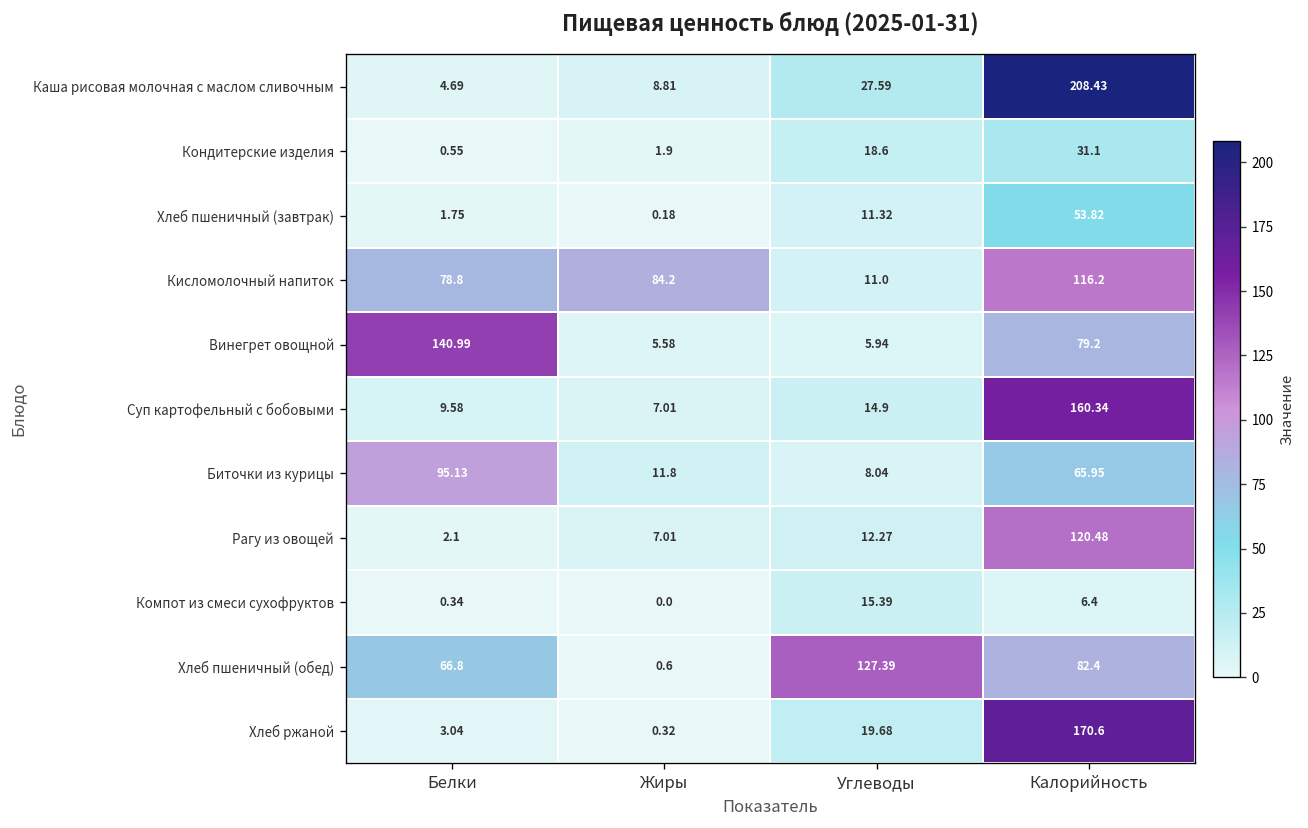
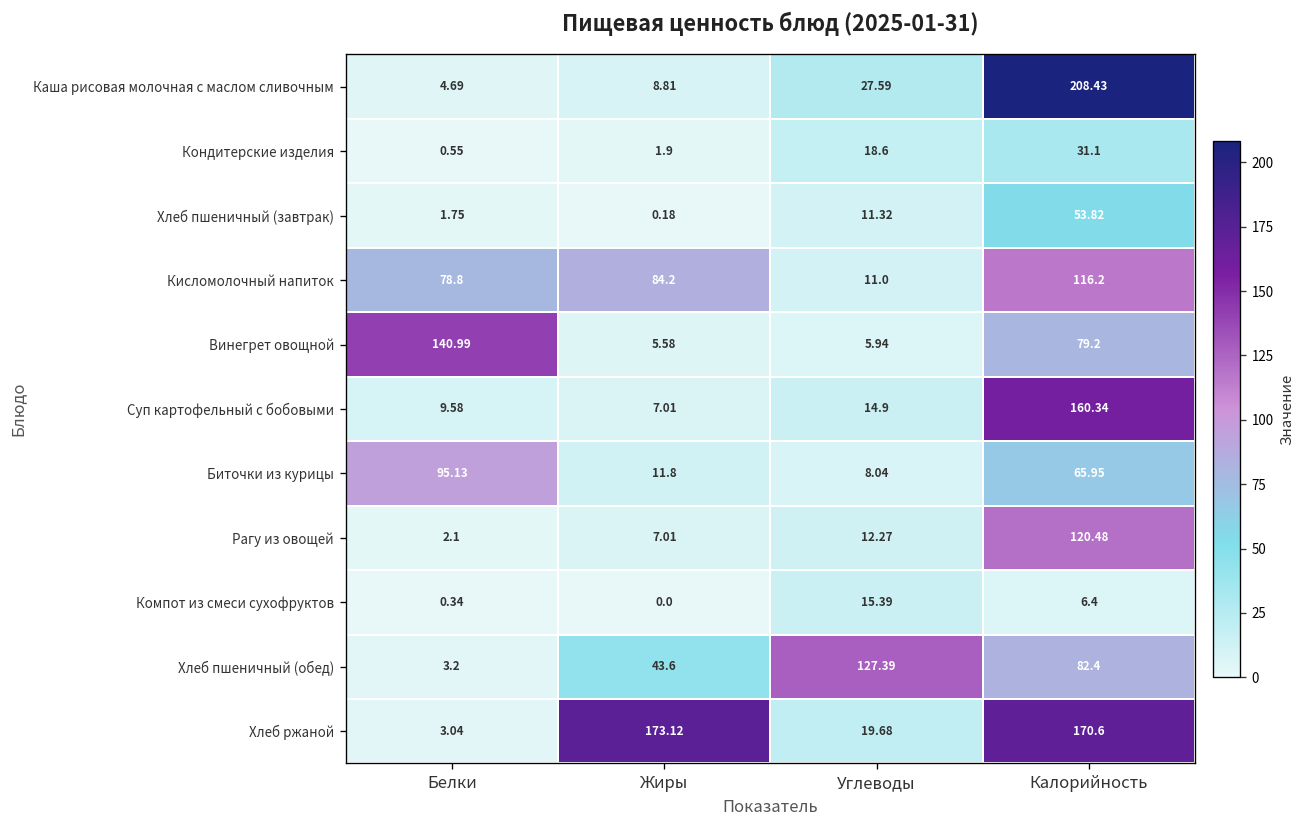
  {
    "Каша рисовая молочная с маслом сливочным": {
      "Белки": 4.69,
      "Жиры": 8.81,
      "Углеводы": 27.59,
      "Калорийность": 208.43
    },
    "Кондитерские изделия": {
      "Белки": 0.55,
      "Жиры": 1.9,
      "Углеводы": 18.6,
      "Калорийность": 31.1
    },
    "Хлеб пшеничный (завтрак)": {
      "Белки": 1.75,
      "Жиры": 0.18,
      "Углеводы": 11.32,
      "Калорийность": 53.82
    },
    "Кисломолочный напиток": {
      "Белки": 78.8,
      "Жиры": 84.2,
      "Углеводы": 11.0,
      "Калорийность": 116.2
    },
    "Винегрет овощной": {
      "Белки": 140.99,
      "Жиры": 5.58,
      "Углеводы": 5.94,
      "Калорийность": 79.2
    },
    "Суп картофельный с бобовыми": {
      "Белки": 9.58,
      "Жиры": 7.01,
      "Углеводы": 14.9,
      "Калорийность": 160.34
    },
    "Биточки из курицы": {
      "Белки": 95.13,
      "Жиры": 11.8,
      "Углеводы": 8.04,
      "Калорийность": 65.95
    },
    "Рагу из овощей": {
      "Белки": 2.1,
      "Жиры": 7.01,
      "Углеводы": 12.27,
      "Калорийность": 120.48
    },
    "Компот из смеси сухофруктов": {
      "Белки": 0.34,
      "Жиры": 0.0,
      "Углеводы": 15.39,
      "Калорийность": 6.4
    },
    "Хлеб пшеничный (обед)": {
-     "Белки": 66.8,
-     "Жиры": 0.6,
+     "Белки": 3.2,
+     "Жиры": 43.6,
      "Углеводы": 127.39,
      "Калорийность": 82.4
    },
    "Хлеб ржаной": {
      "Белки": 3.04,
-     "Жиры": 0.32,
+     "Жиры": 173.12,
      "Углеводы": 19.68,
      "Калорийность": 170.6
    }
  }
